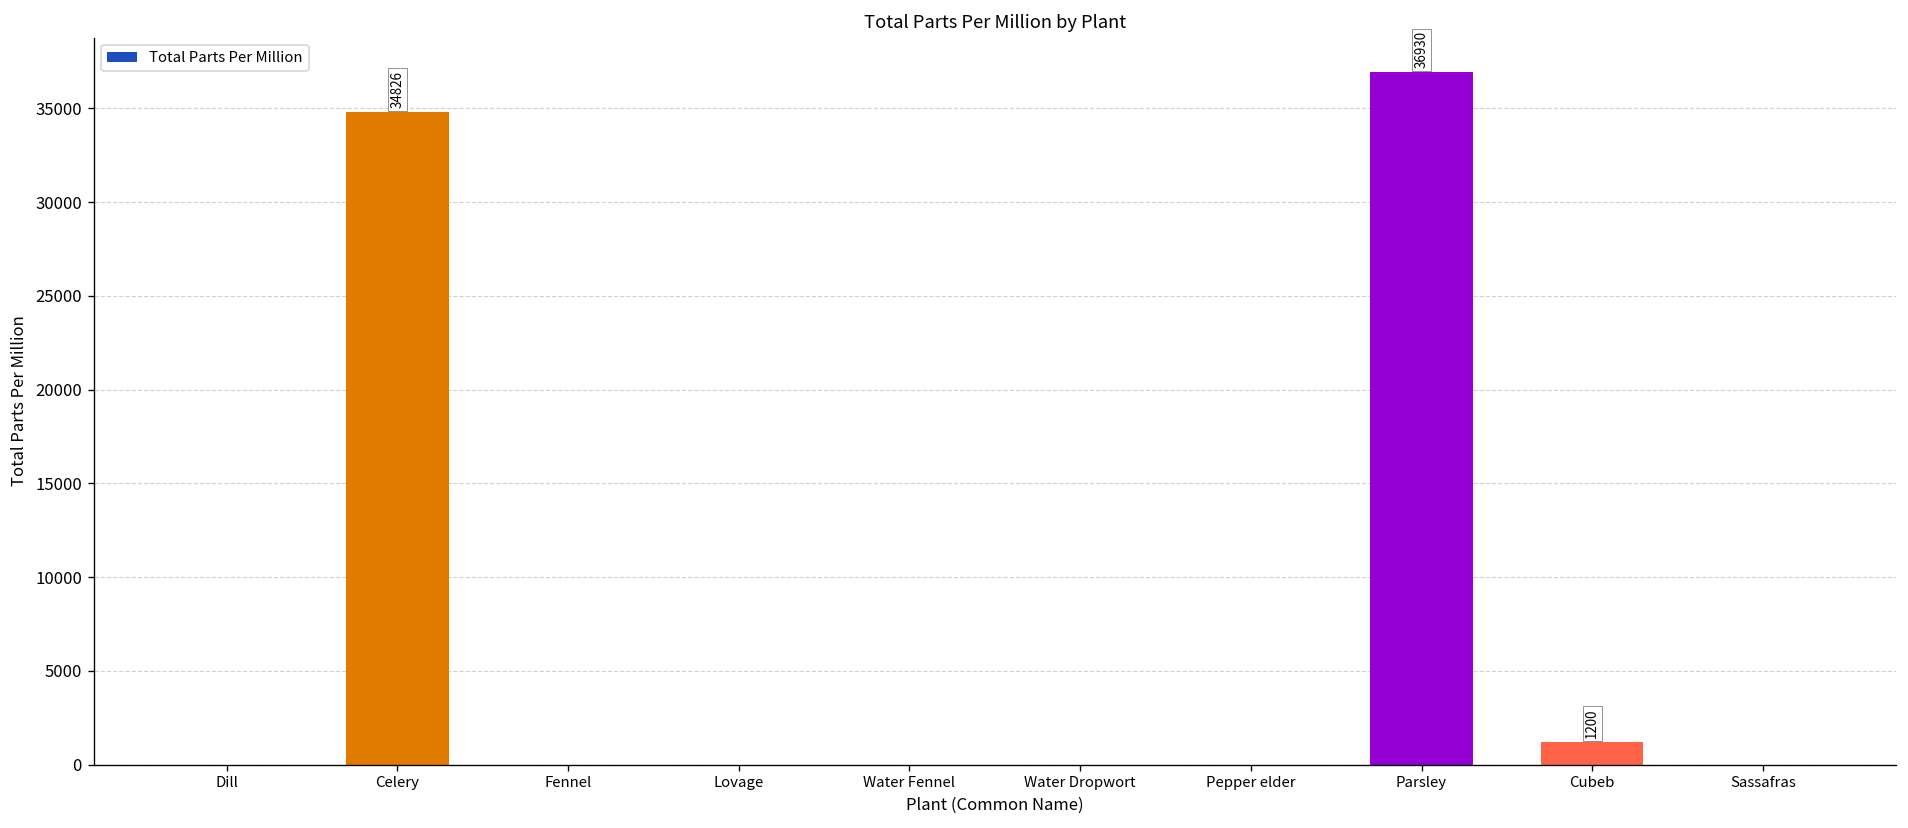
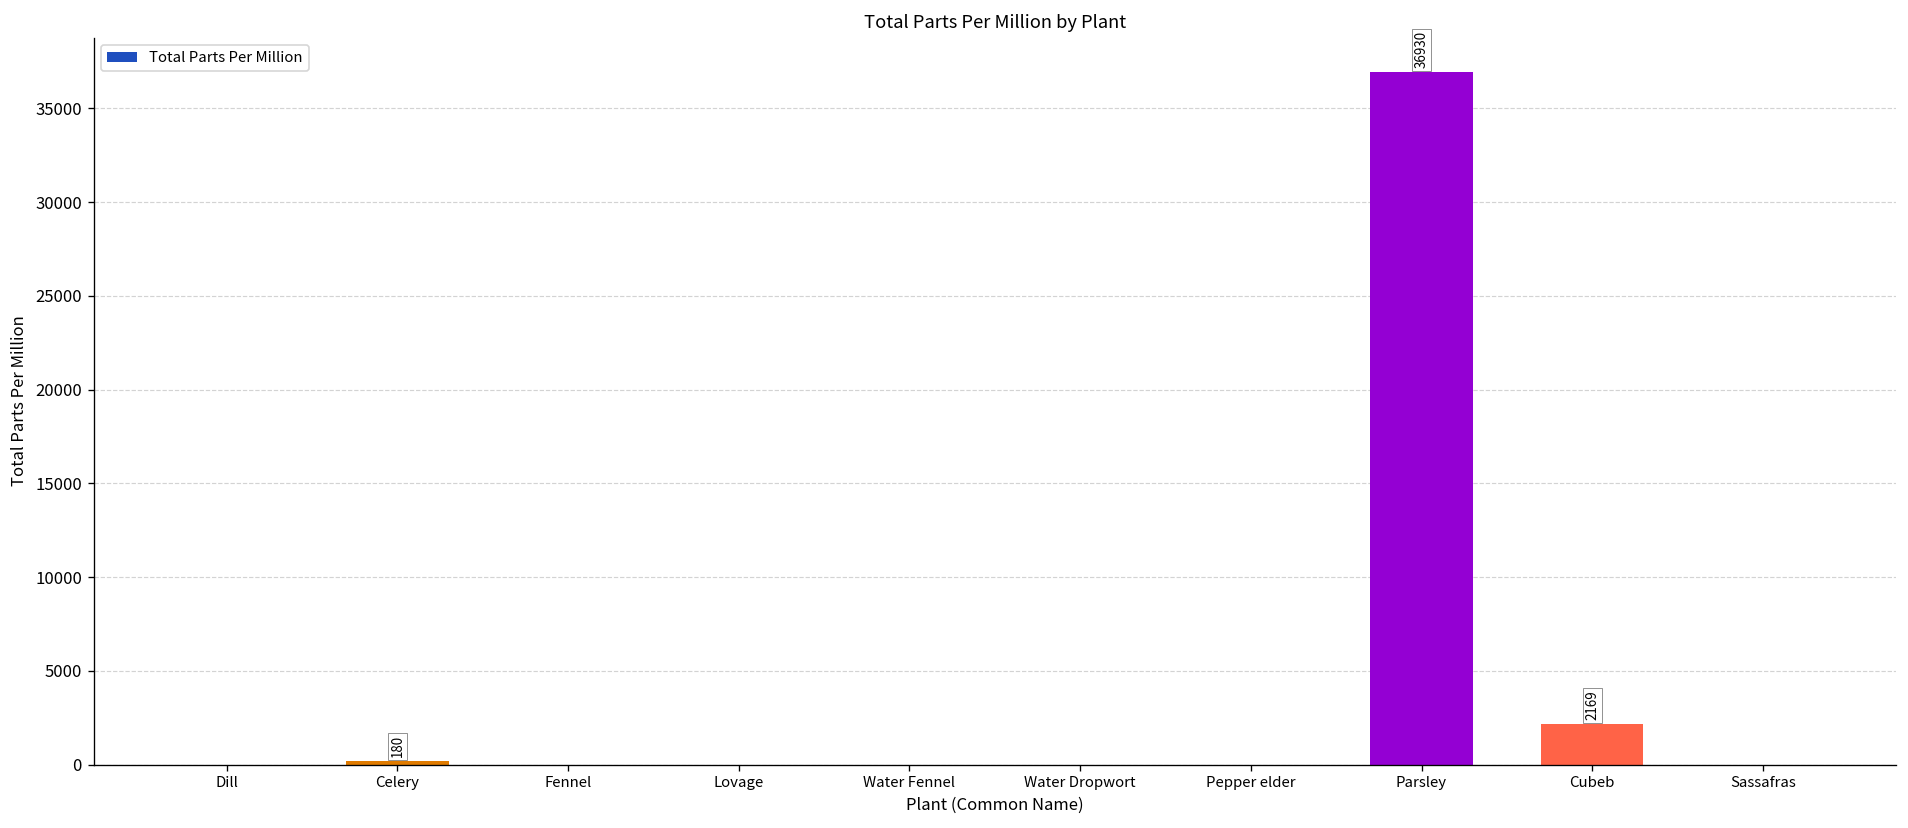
  {
-   "Celery": 34826,
-   "Cubeb": 1200
+   "Celery": 180,
+   "Cubeb": 2169
  }
